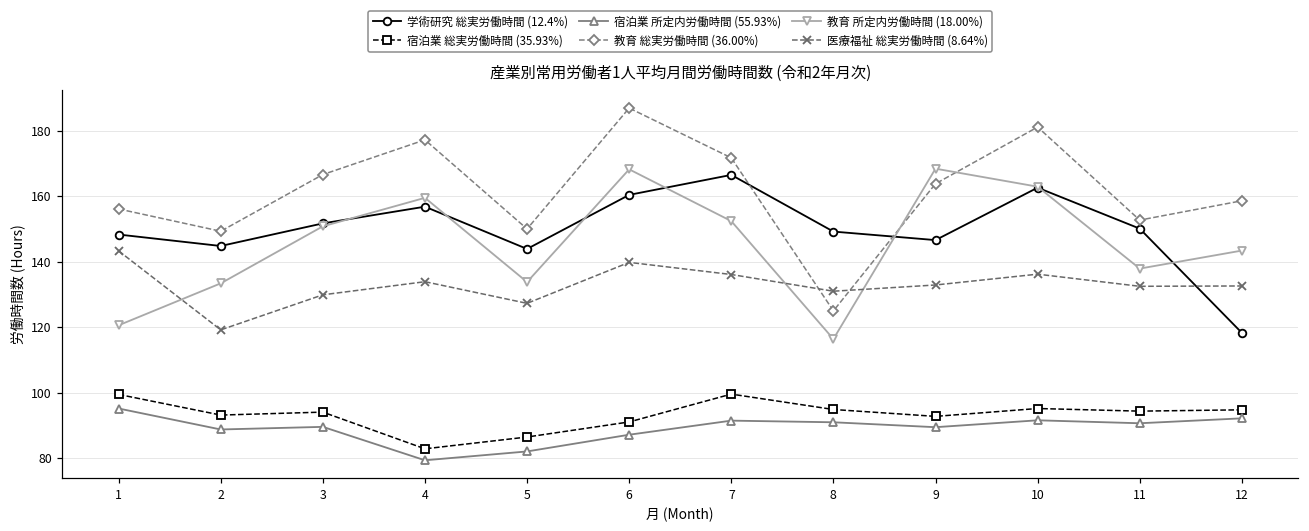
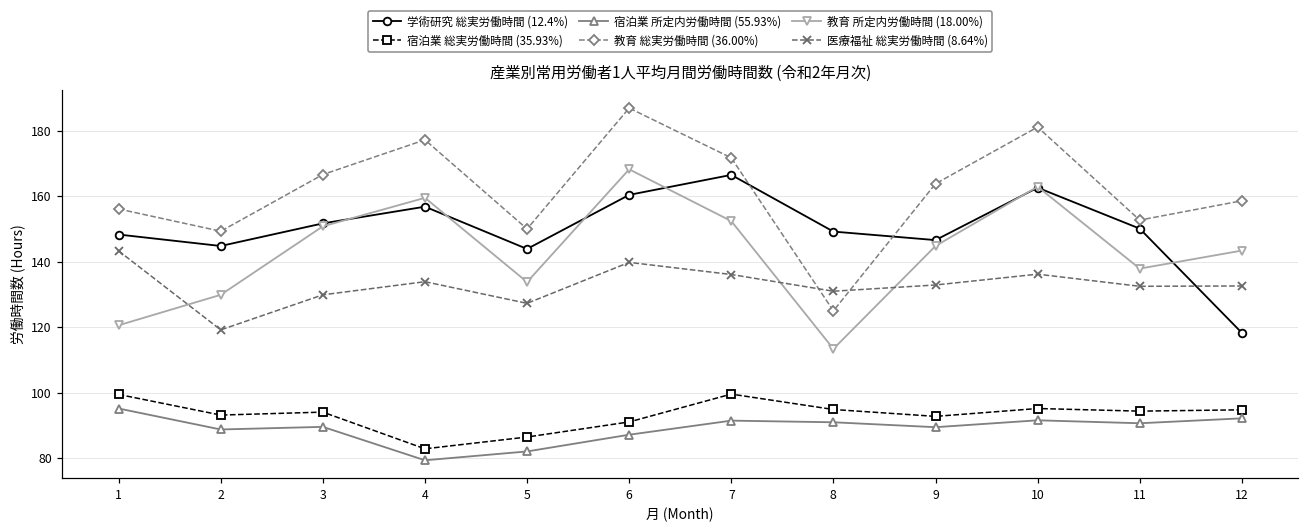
  {
    "教育 所定内労働時間 (18.00%)": {
      "1": 121,
-     "2": 133,
+     "2": 130,
      "3": 151,
      "4": 160,
      "5": 134,
      "6": 168,
      "7": 152,
-     "8": 116,
-     "9": 168,
+     "8": 113,
+     "9": 145,
      "11": 138,
      "12": 143
    }
  }
